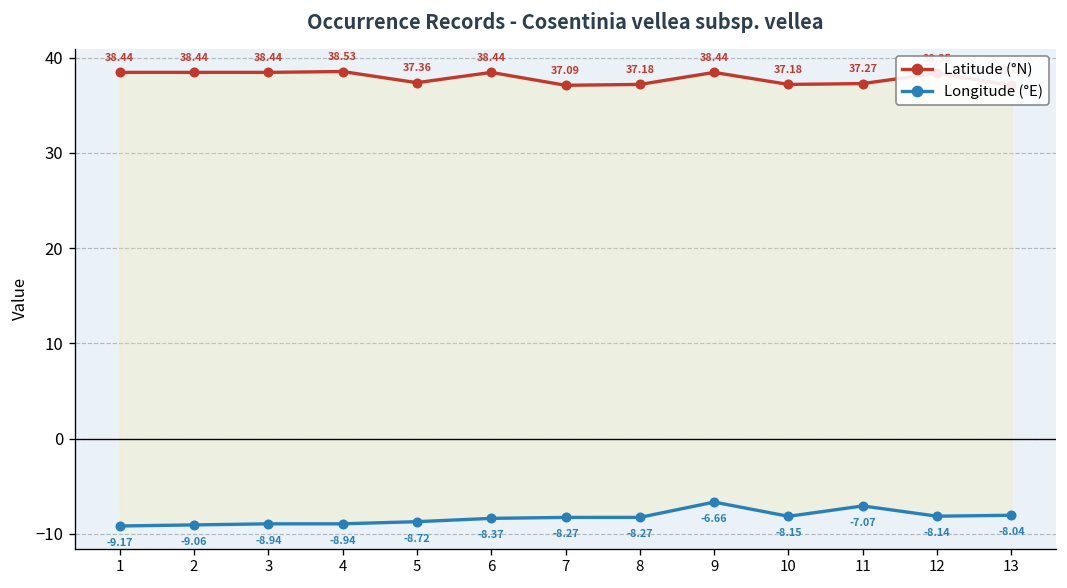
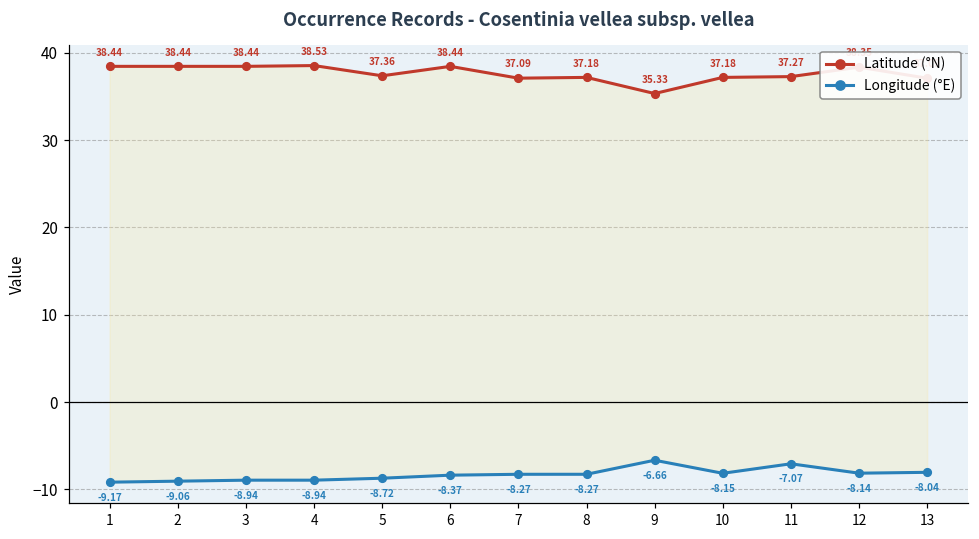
  {
    "Latitude (°N)": {
      "1": 38.44,
      "2": 38.44,
      "3": 38.44,
      "4": 38.53,
      "5": 37.36,
      "6": 38.44,
      "7": 37.09,
      "8": 37.18,
-     "9": 38.44,
+     "9": 35.33,
      "10": 37.18,
      "11": 37.27
    },
    "Longitude (°E)": {
      "1": -9.17,
      "2": -9.06,
      "3": -8.94,
      "4": -8.94,
      "5": -8.72,
      "6": -8.37,
      "7": -8.27,
      "8": -8.27,
      "9": -6.66,
      "10": -8.15,
      "11": -7.07,
      "12": -8.14,
      "13": -8.04
    }
  }
